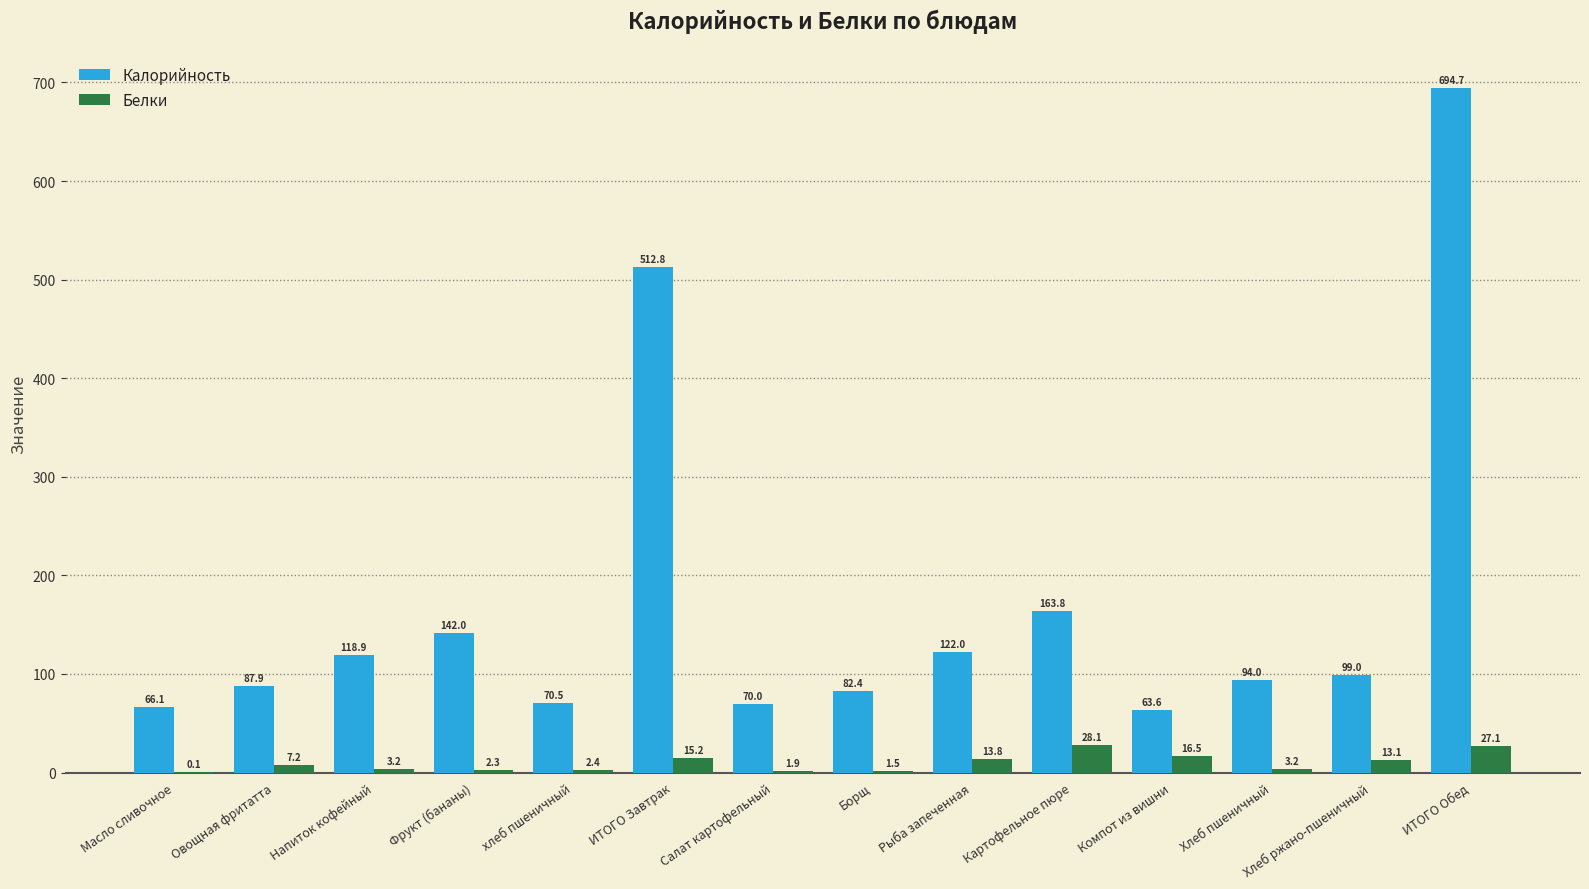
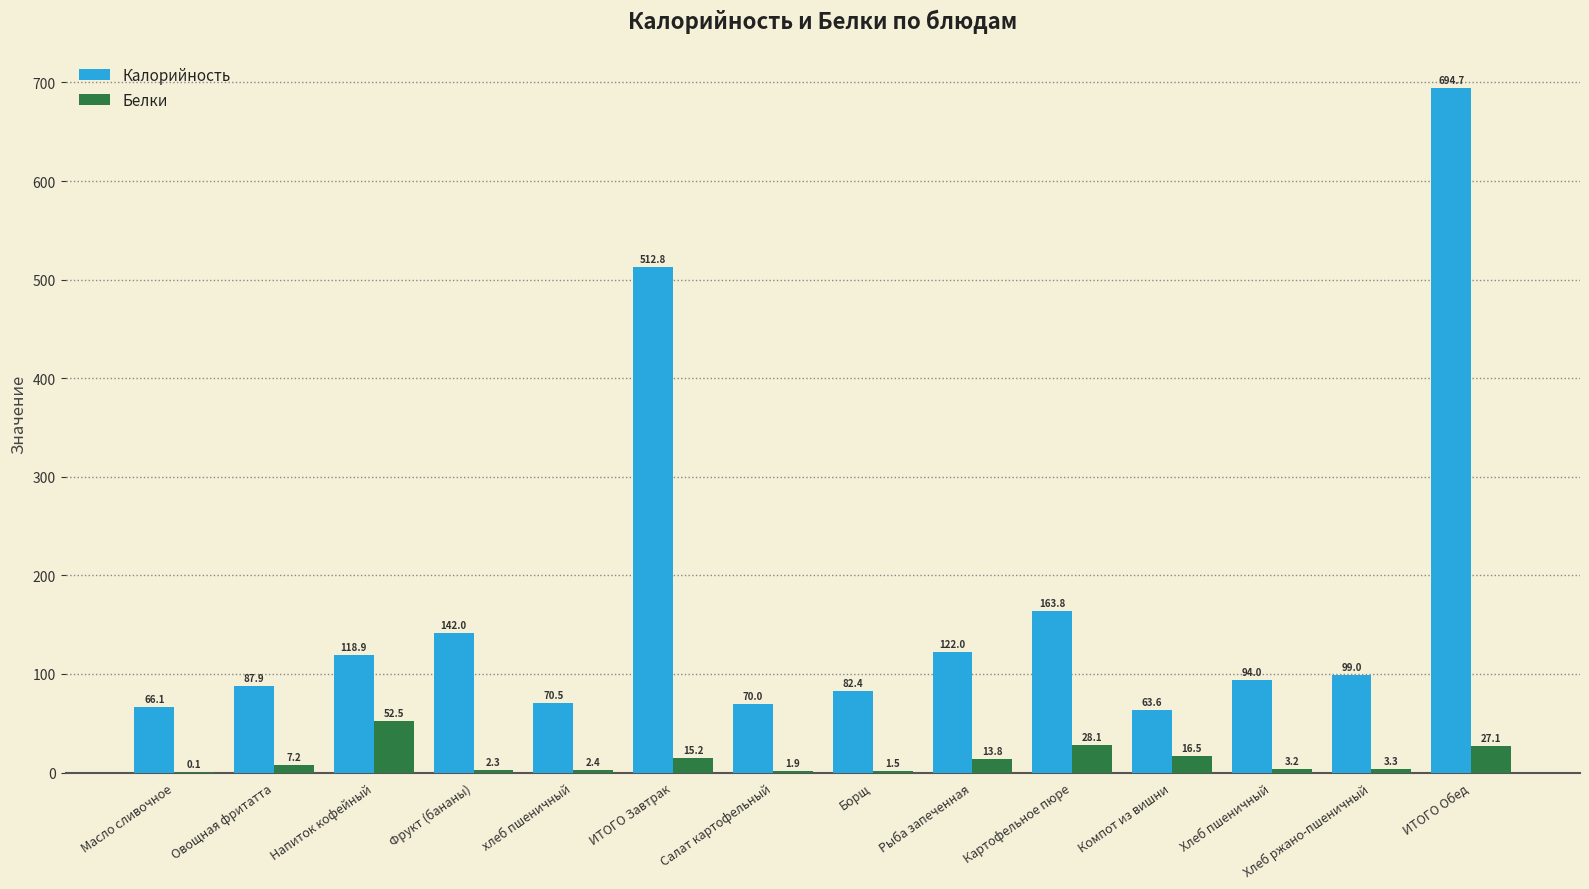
  {
    "Калорийность": {
      "Масло сливочное": 66.1,
      "Овощная фритатта": 87.9,
      "Напиток кофейный": 118.9,
      "Фрукт (бананы)": 142.0,
      "хлеб пшеничный": 70.5,
      "ИТОГО Завтрак": 512.8,
      "Салат картофельный": 70.0,
      "Борщ": 82.4,
      "Рыба запеченная": 122.0,
      "Картофельное пюре": 163.8,
      "Компот из вишни": 63.6,
      "Хлеб пшеничный": 94.0,
      "Хлеб ржано-пшеничный": 99.0,
      "ИТОГО Обед": 694.7
    },
    "Белки": {
      "Масло сливочное": 0.1,
      "Овощная фритатта": 7.2,
-     "Напиток кофейный": 3.2,
+     "Напиток кофейный": 52.5,
      "Фрукт (бананы)": 2.3,
      "хлеб пшеничный": 2.4,
      "ИТОГО Завтрак": 15.2,
      "Салат картофельный": 1.9,
      "Борщ": 1.5,
      "Рыба запеченная": 13.8,
      "Картофельное пюре": 28.1,
      "Компот из вишни": 16.5,
      "Хлеб пшеничный": 3.2,
-     "Хлеб ржано-пшеничный": 13.1,
+     "Хлеб ржано-пшеничный": 3.3,
      "ИТОГО Обед": 27.1
    }
  }
